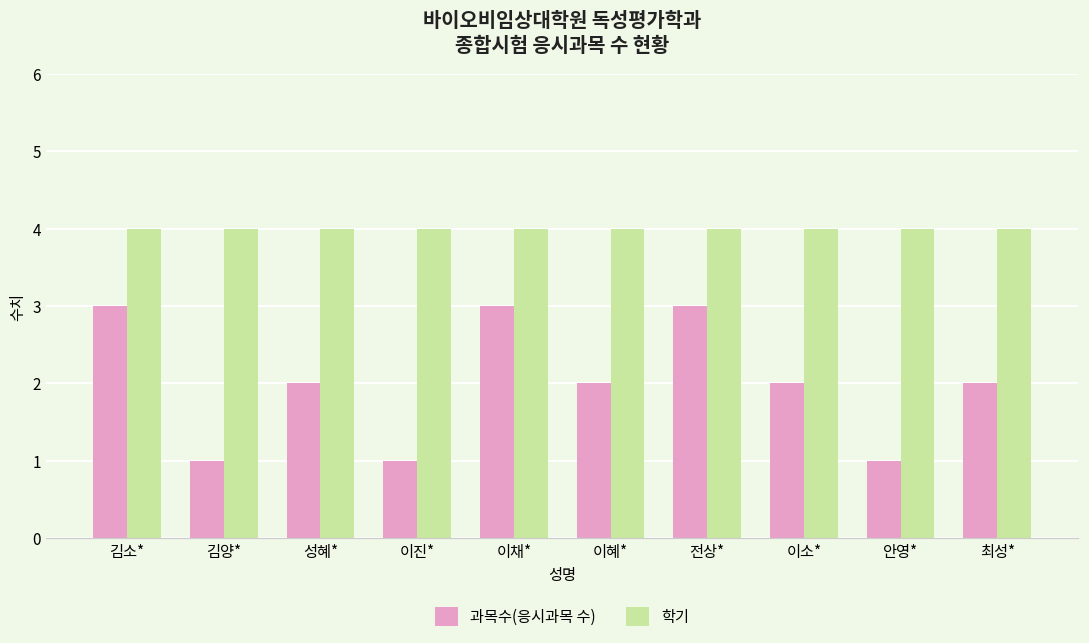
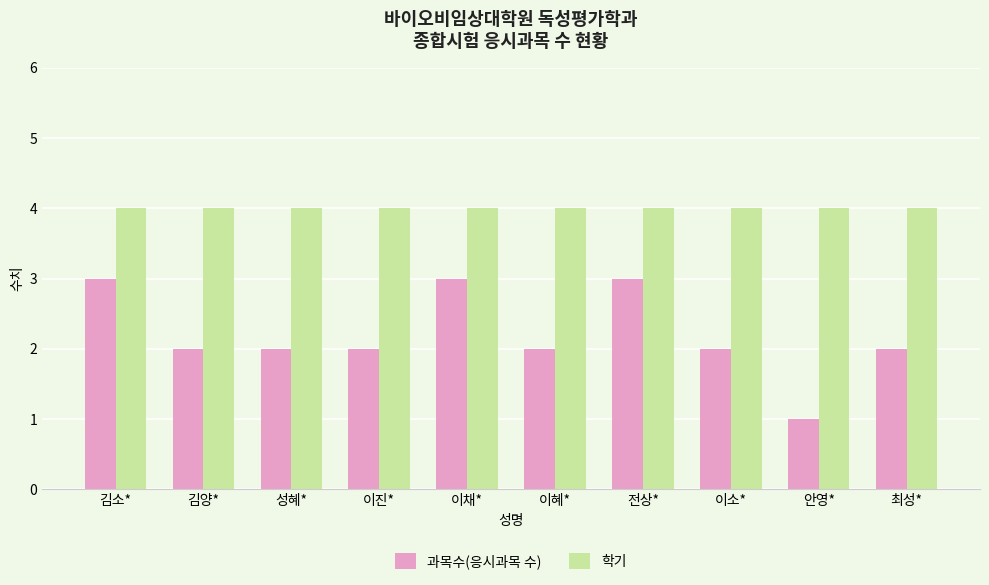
  {
    "과목수(응시과목 수)": {
      "김소*": 3,
-     "김양*": 1,
+     "김양*": 2,
      "성혜*": 2,
-     "이진*": 1,
+     "이진*": 2,
      "이채*": 3,
      "이혜*": 2,
      "전상*": 3,
      "이소*": 2,
      "안영*": 1,
      "최성*": 2
    },
    "학기": {
      "김소*": 4,
      "김양*": 4,
      "성혜*": 4,
      "이진*": 4,
      "이채*": 4,
      "이혜*": 4,
      "전상*": 4,
      "이소*": 4,
      "안영*": 4,
      "최성*": 4
    }
  }
